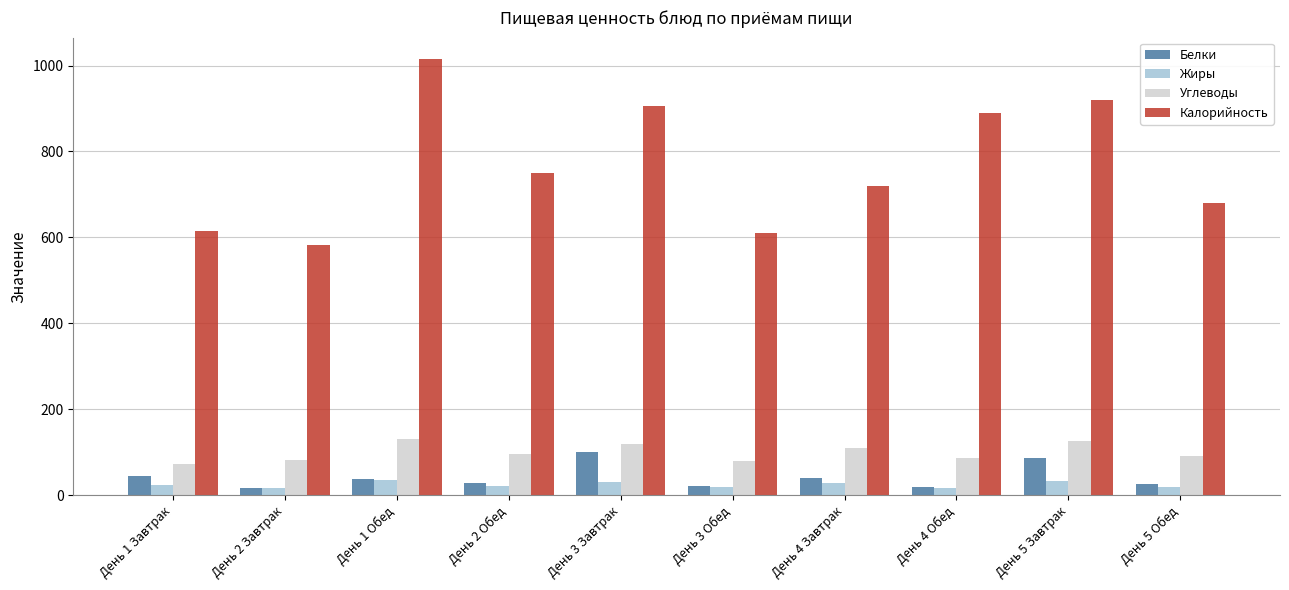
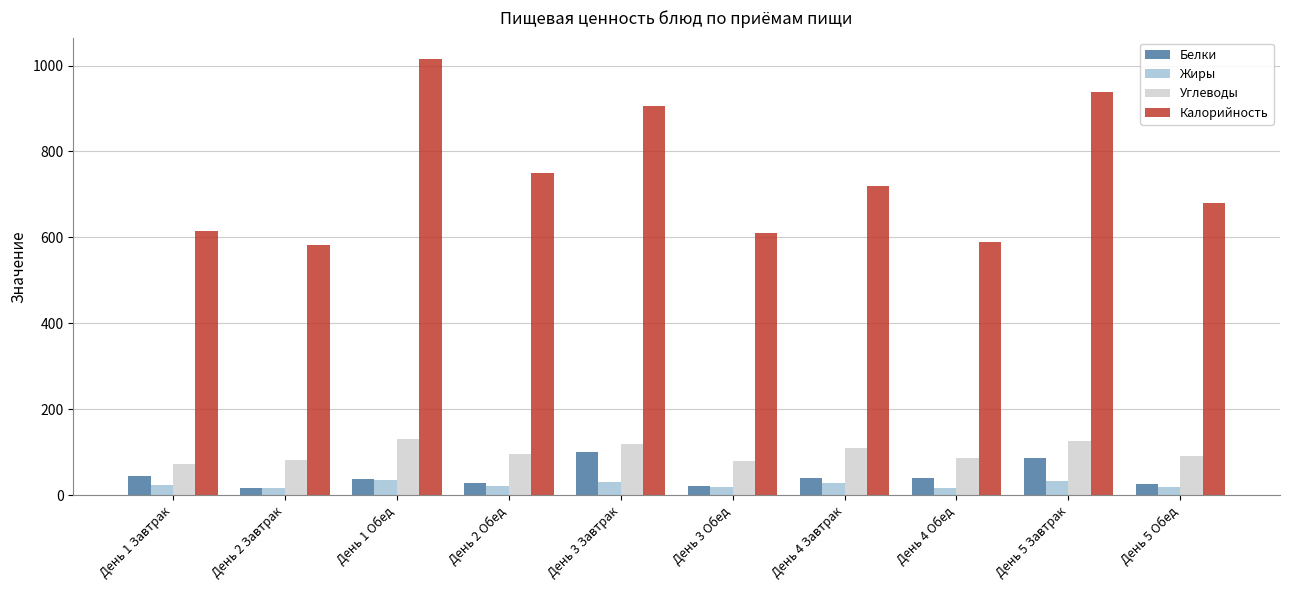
  {
    "Белки": {
      "День 1 Завтрак": 50,
      "День 2 Завтрак": 20,
      "День 1 Обед": 40,
      "День 2 Обед": 30,
      "День 3 Завтрак": 100,
      "День 3 Обед": 20,
      "День 4 Завтрак": 40,
-     "День 4 Обед": 20,
+     "День 4 Обед": 40,
      "День 5 Завтрак": 90,
      "День 5 Обед": 30
    },
    "Калорийность": {
      "День 1 Завтрак": 610,
      "День 2 Завтрак": 580,
      "День 1 Обед": 1010,
      "День 2 Обед": 750,
      "День 3 Завтрак": 910,
      "День 3 Обед": 610,
      "День 4 Завтрак": 720,
-     "День 4 Обед": 890,
-     "День 5 Завтрак": 920,
+     "День 4 Обед": 590,
+     "День 5 Завтрак": 940,
      "День 5 Обед": 680
    }
  }
